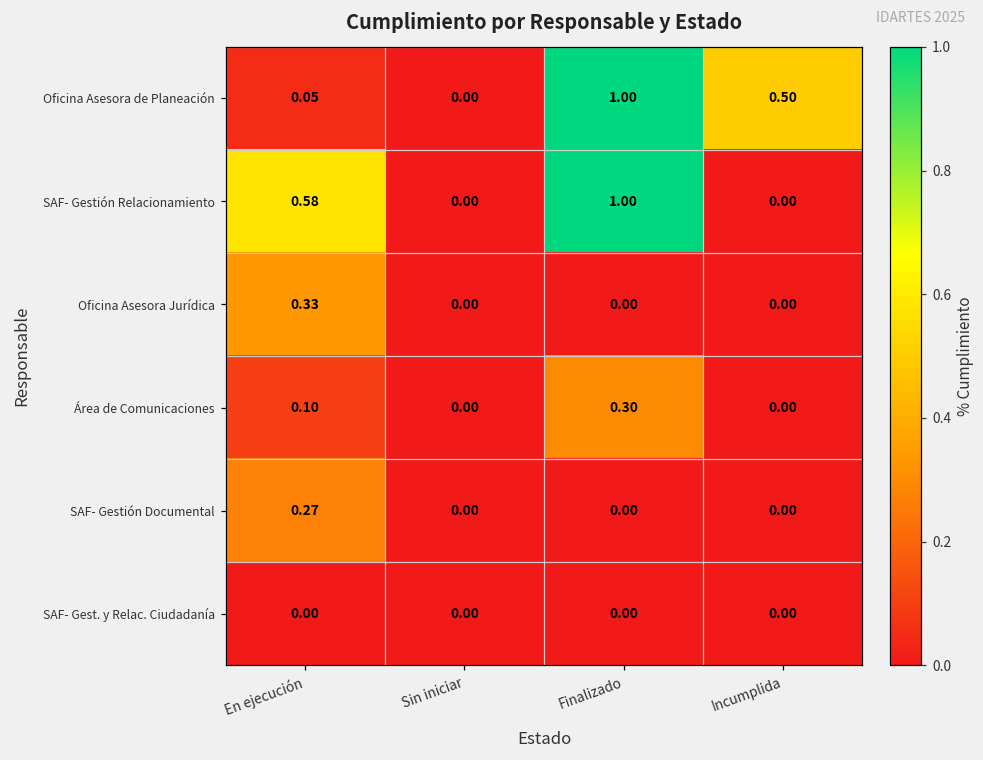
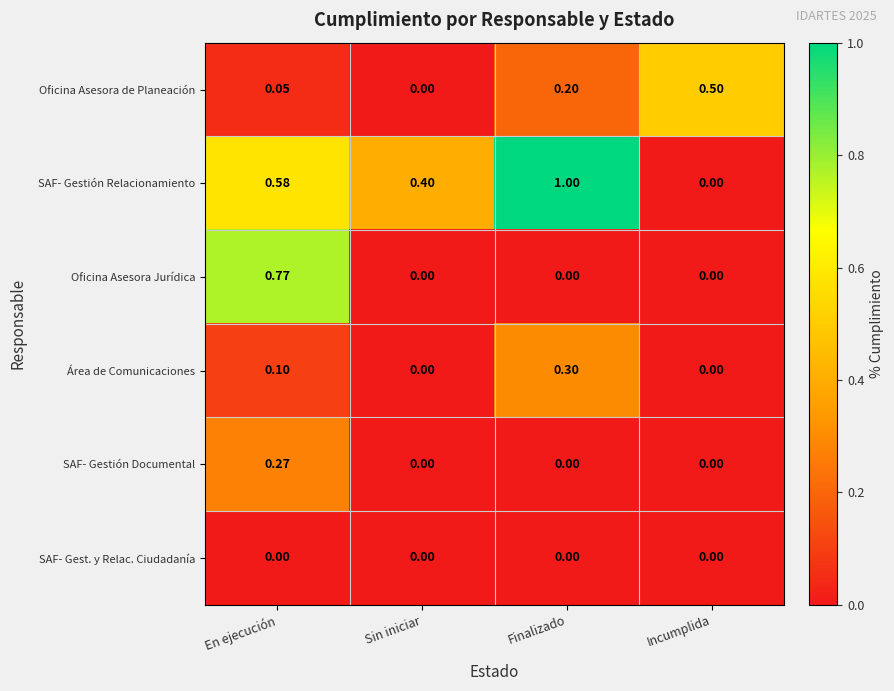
  {
    "Oficina Asesora de Planeación": {
      "En ejecución": 0.05,
      "Sin iniciar": 0.00,
-     "Finalizado": 1.00,
+     "Finalizado": 0.20,
      "Incumplida": 0.50
    },
    "SAF- Gestión Relacionamiento": {
      "En ejecución": 0.58,
-     "Sin iniciar": 0.00,
+     "Sin iniciar": 0.40,
      "Finalizado": 1.00,
      "Incumplida": 0.00
    },
    "Oficina Asesora Jurídica": {
-     "En ejecución": 0.33,
+     "En ejecución": 0.77,
      "Sin iniciar": 0.00,
      "Finalizado": 0.00,
      "Incumplida": 0.00
    },
    "Área de Comunicaciones": {
      "En ejecución": 0.10,
      "Sin iniciar": 0.00,
      "Finalizado": 0.30,
      "Incumplida": 0.00
    },
    "SAF- Gestión Documental": {
      "En ejecución": 0.27,
      "Sin iniciar": 0.00,
      "Finalizado": 0.00,
      "Incumplida": 0.00
    },
    "SAF- Gest. y Relac. Ciudadanía": {
      "En ejecución": 0.00,
      "Sin iniciar": 0.00,
      "Finalizado": 0.00,
      "Incumplida": 0.00
    }
  }
